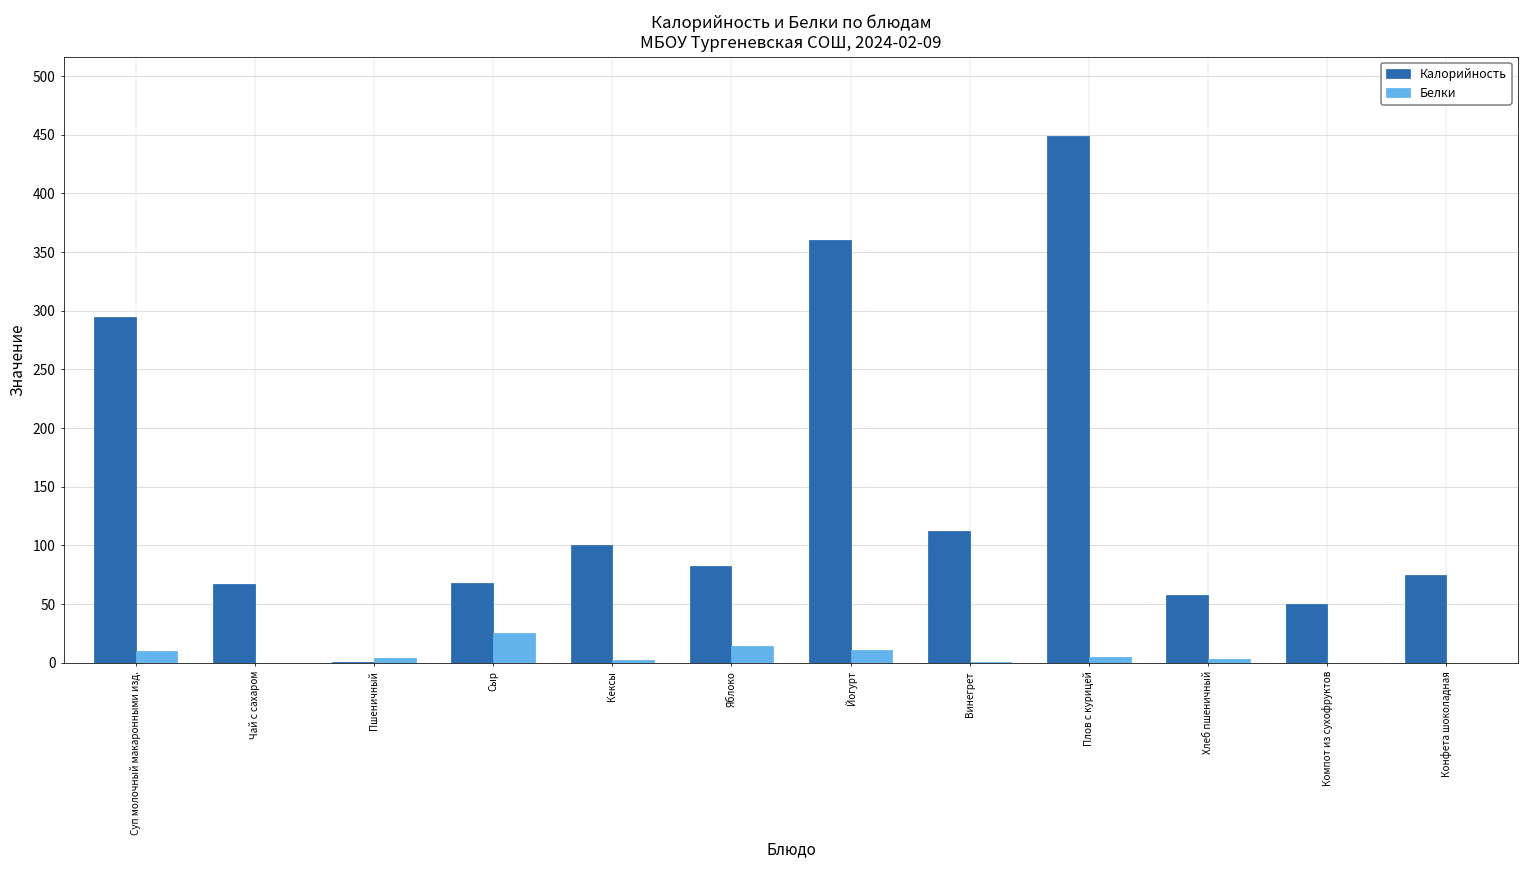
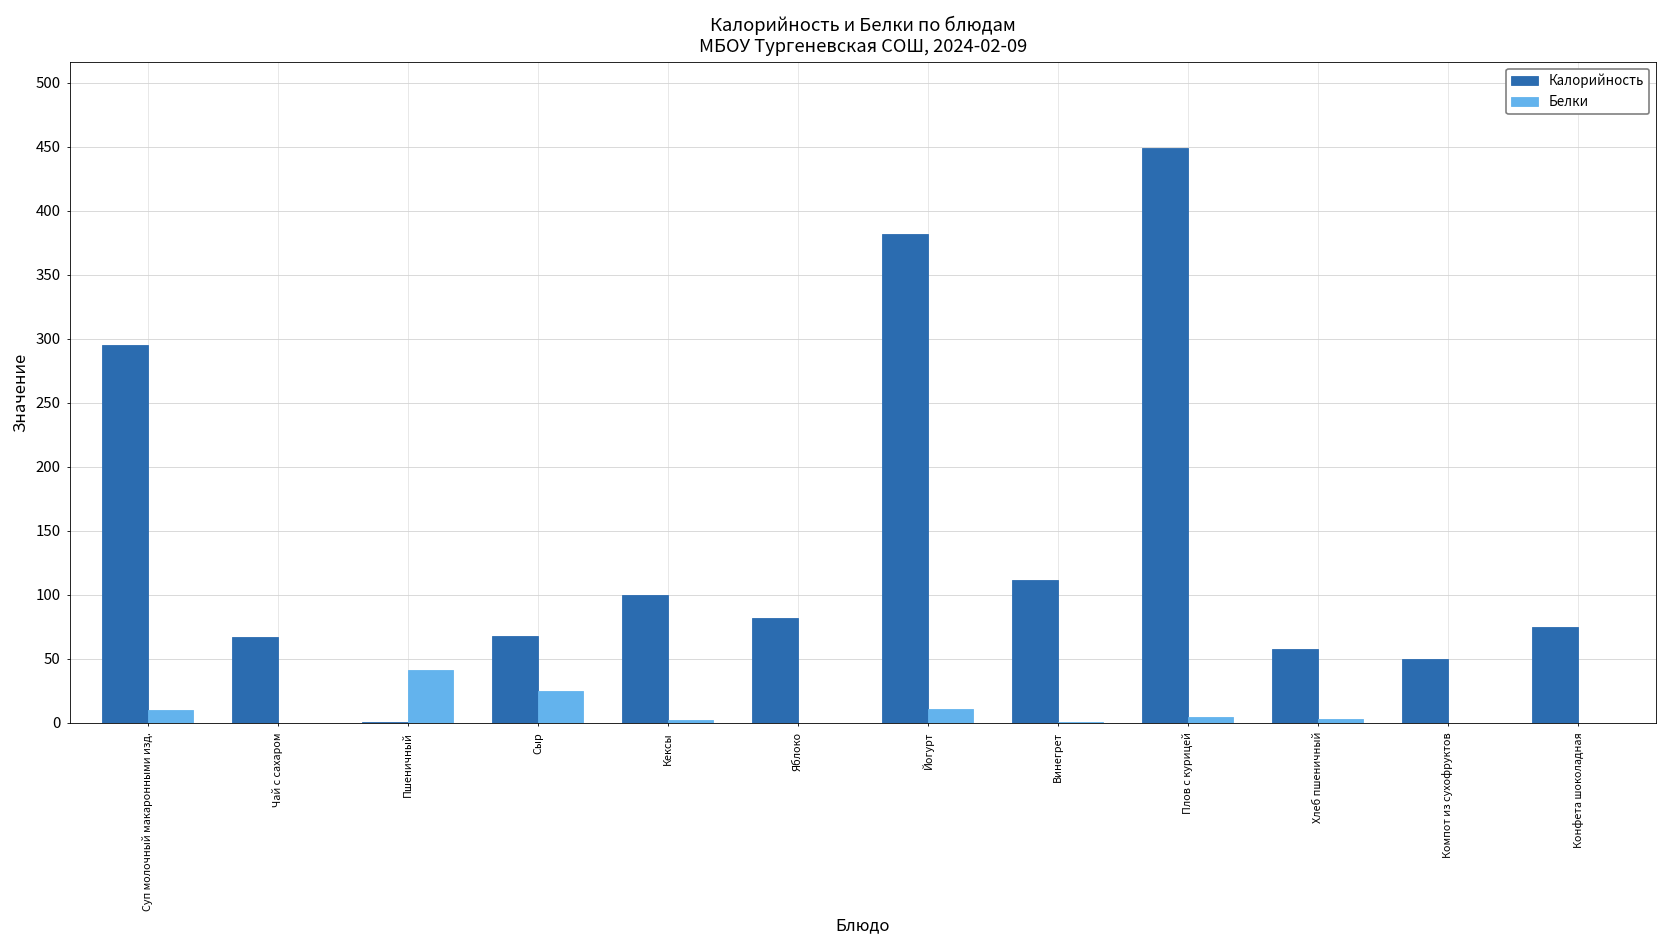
  {
    "Калорийность": {
      "Суп молочный макаронными изд.": 295,
      "Чай с сахаром": 67,
      "Сыр": 68,
      "Кексы": 100,
      "Яблоко": 82,
-     "Йогурт": 360,
+     "Йогурт": 382,
      "Винегрет": 112,
      "Плов с курицей": 449,
      "Хлеб пшеничный": 58,
      "Компот из сухофруктов": 50,
      "Конфета шоколадная": 75
    },
    "Белки": {
      "Суп молочный макаронными изд.": 10,
      "Чай с сахаром": 0,
-     "Пшеничный": 4,
+     "Пшеничный": 41,
      "Сыр": 25,
-     "Яблоко": 14,
+     "Яблоко": 0,
      "Йогурт": 11,
      "Плов с курицей": 5,
      "Хлеб пшеничный": 3,
      "Компот из сухофруктов": 0,
      "Конфета шоколадная": 0
    }
  }
